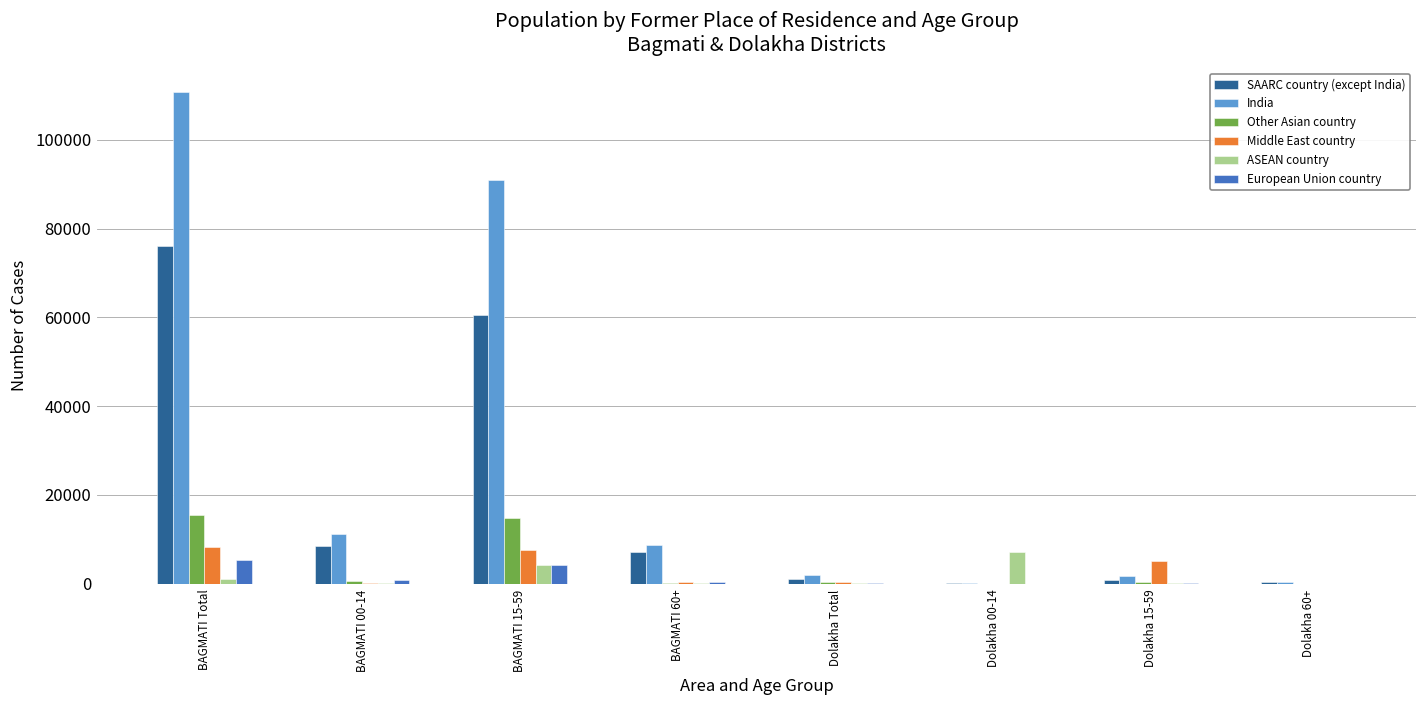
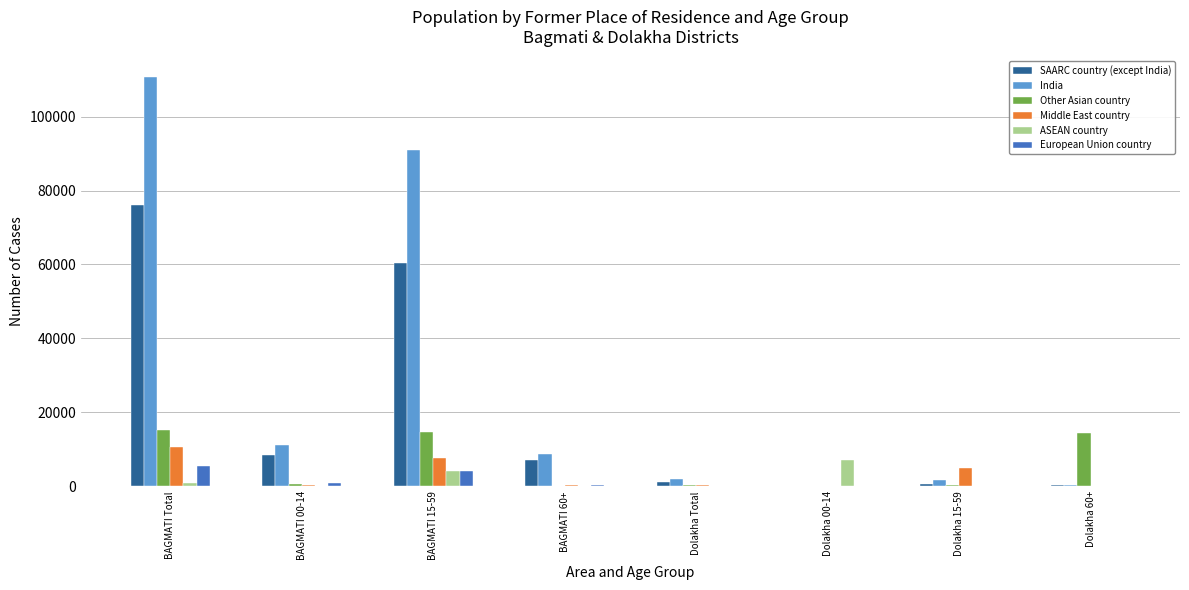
  {
    "Other Asian country": {
      "BAGMATI Total": 15000,
      "BAGMATI 15-59": 15000,
-     "Dolakha 60+": 0
+     "Dolakha 60+": 14000
    },
    "Middle East country": {
-     "BAGMATI Total": 8000,
+     "BAGMATI Total": 11000,
      "BAGMATI 15-59": 8000,
      "Dolakha 15-59": 5000
    },
    "ASEAN country": {
      "BAGMATI Total": 1000,
      "BAGMATI 15-59": 4000,
      "Dolakha 00-14": 7000
    }
  }
